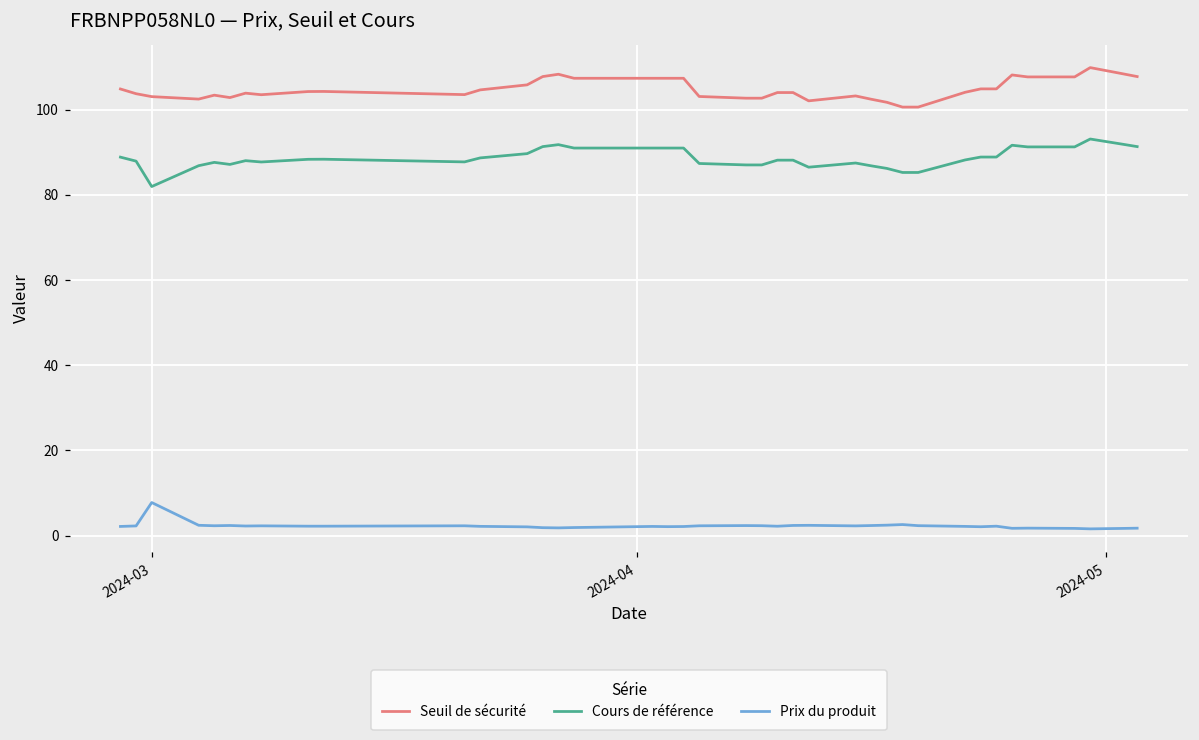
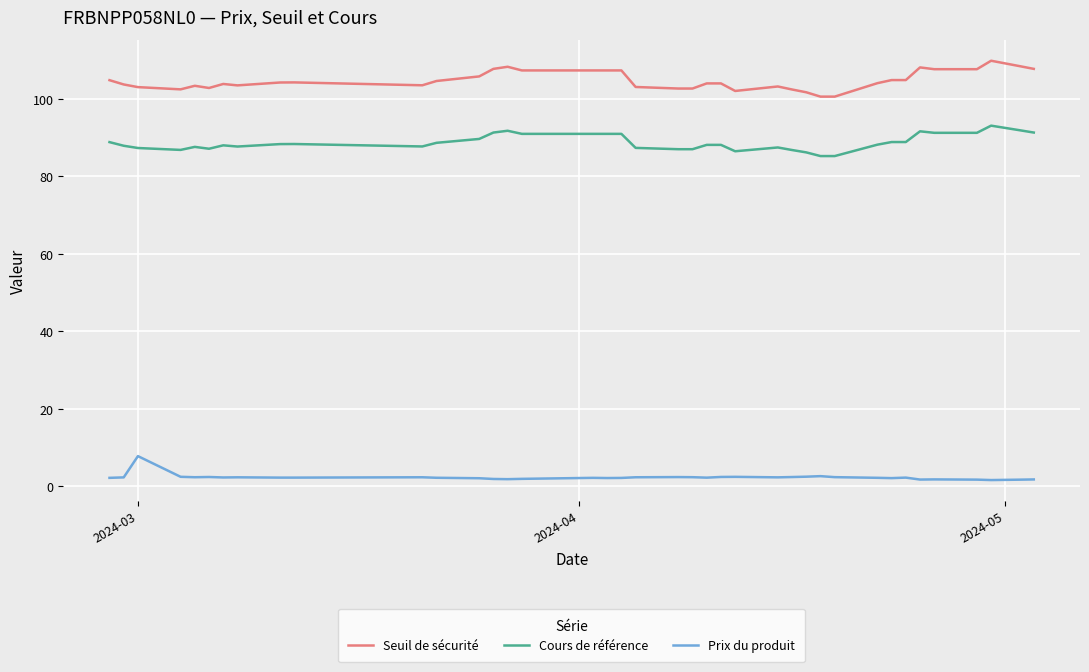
  {
    "Seuil de sécurité": {
      "2024-03": 103
    },
    "Cours de référence": {
-     "2024-03": 82
+     "2024-03": 87
    },
    "Prix du produit": {
      "2024-03": 8
    }
  }
